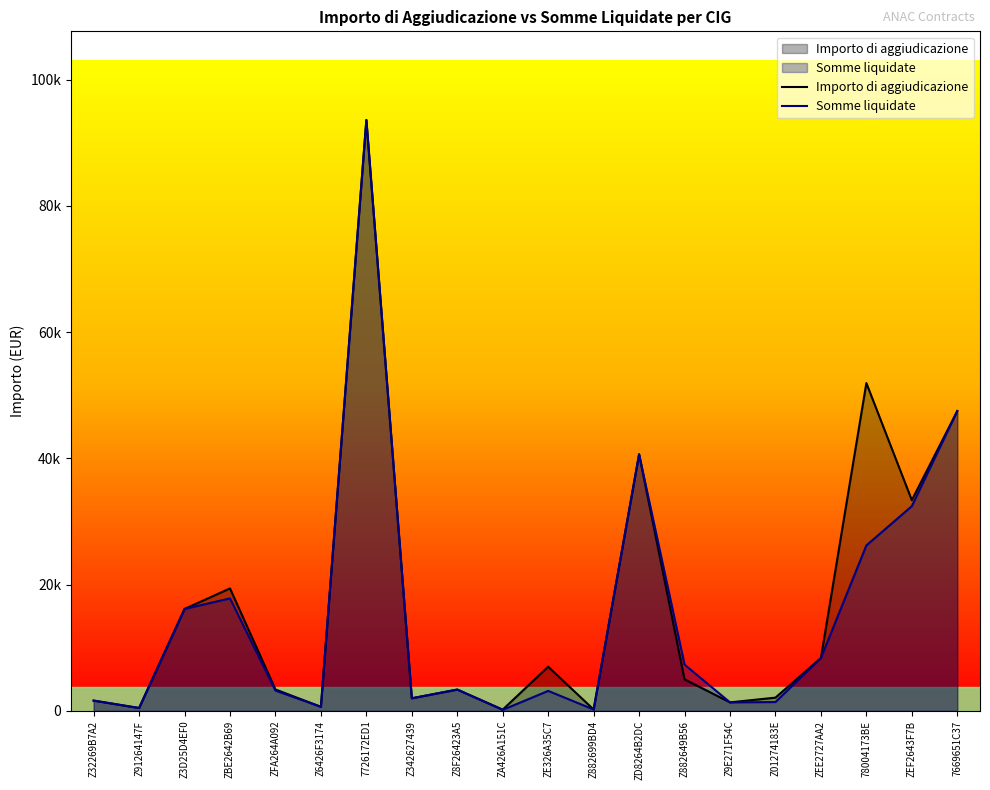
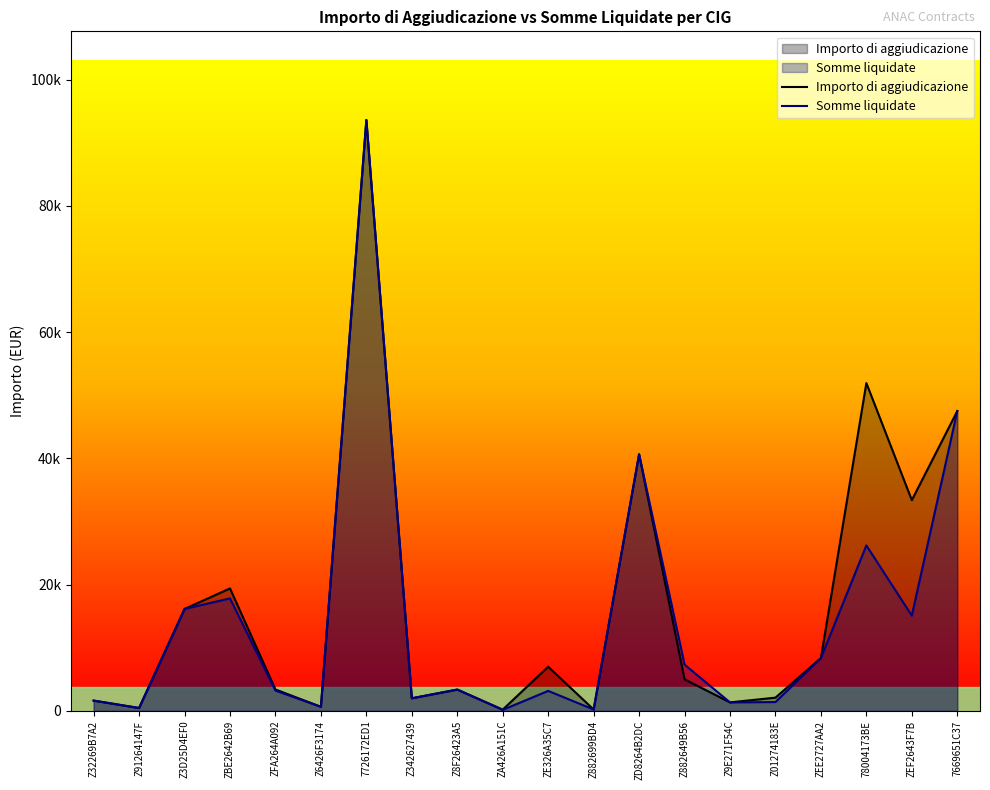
  {
    "Importo di aggiudicazione": {
      "ZBE2642B69": 19000,
      "ZE326A35C7": 7000,
      "Z882649B56": 5000,
      "78004173BE": 52000,
      "ZEF2643F7B": 33000
    },
    "Somme liquidate": {
      "ZBE2642B69": 18000,
      "Z882649B56": 7000,
      "78004173BE": 26000,
-     "ZEF2643F7B": 32000
+     "ZEF2643F7B": 15000
    }
  }
